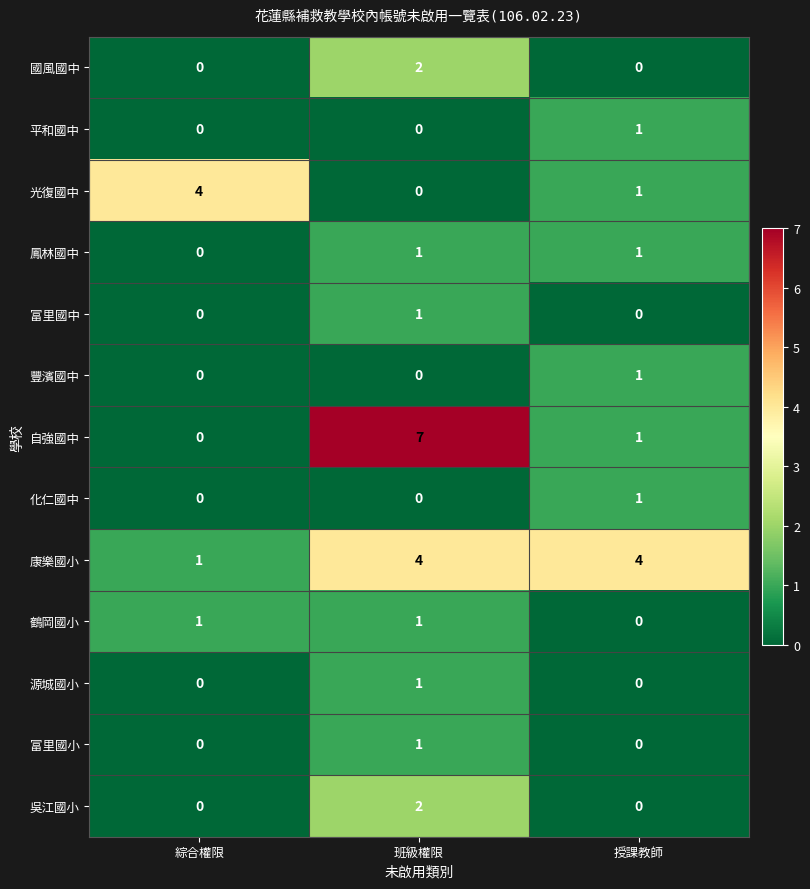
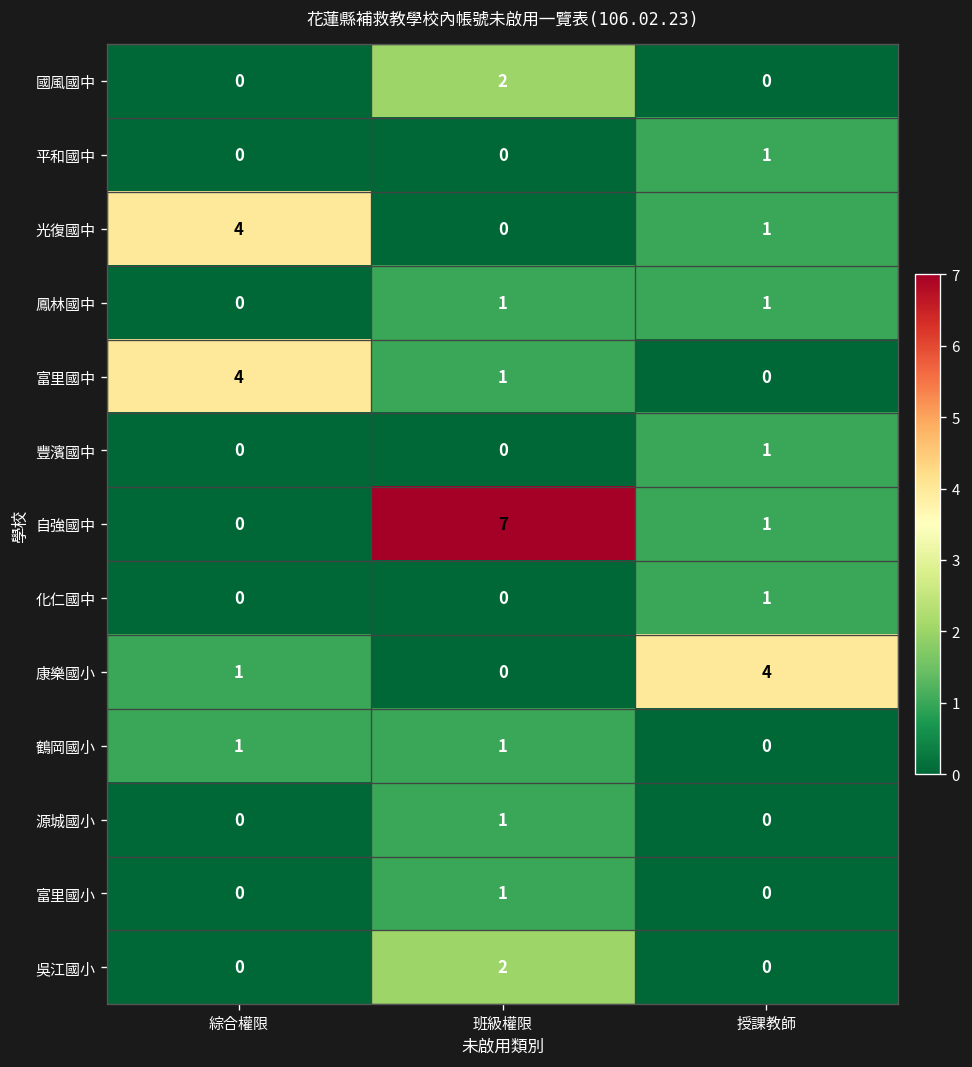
  {
    "國風國中": {
      "綜合權限": 0,
      "班級權限": 2,
      "授課教師": 0
    },
    "平和國中": {
      "綜合權限": 0,
      "班級權限": 0,
      "授課教師": 1
    },
    "光復國中": {
      "綜合權限": 4,
      "班級權限": 0,
      "授課教師": 1
    },
    "鳳林國中": {
      "綜合權限": 0,
      "班級權限": 1,
      "授課教師": 1
    },
    "富里國中": {
-     "綜合權限": 0,
+     "綜合權限": 4,
      "班級權限": 1,
      "授課教師": 0
    },
    "豐濱國中": {
      "綜合權限": 0,
      "班級權限": 0,
      "授課教師": 1
    },
    "自強國中": {
      "綜合權限": 0,
      "班級權限": 7,
      "授課教師": 1
    },
    "化仁國中": {
      "綜合權限": 0,
      "班級權限": 0,
      "授課教師": 1
    },
    "康樂國小": {
      "綜合權限": 1,
-     "班級權限": 4,
+     "班級權限": 0,
      "授課教師": 4
    },
    "鶴岡國小": {
      "綜合權限": 1,
      "班級權限": 1,
      "授課教師": 0
    },
    "源城國小": {
      "綜合權限": 0,
      "班級權限": 1,
      "授課教師": 0
    },
    "富里國小": {
      "綜合權限": 0,
      "班級權限": 1,
      "授課教師": 0
    },
    "吳江國小": {
      "綜合權限": 0,
      "班級權限": 2,
      "授課教師": 0
    }
  }
